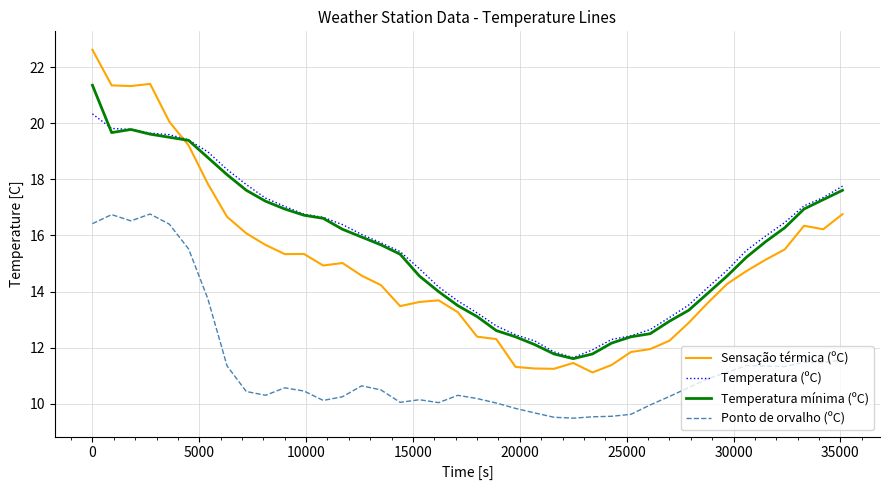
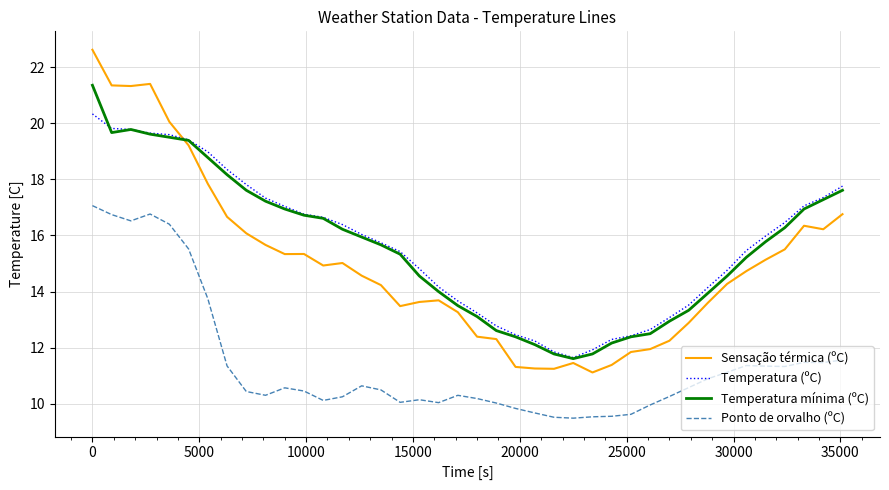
  {
    "Sensação térmica (ºC)": {
      "0": 22.6
    },
    "Temperatura (ºC)": {
      "0": 20.3
    },
    "Temperatura mínima (ºC)": {
      "0": 21.4
    },
    "Ponto de orvalho (ºC)": {
-     "0": 16.4
+     "0": 17.1
    }
  }
